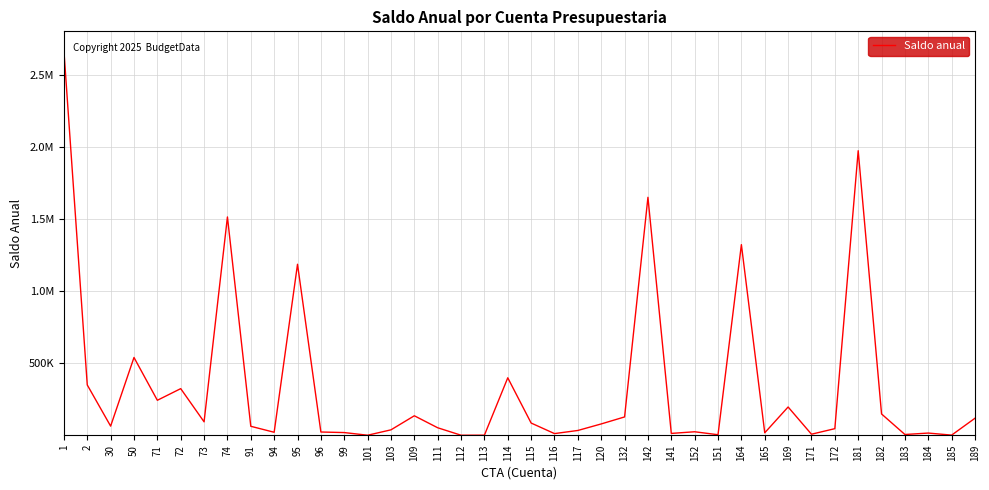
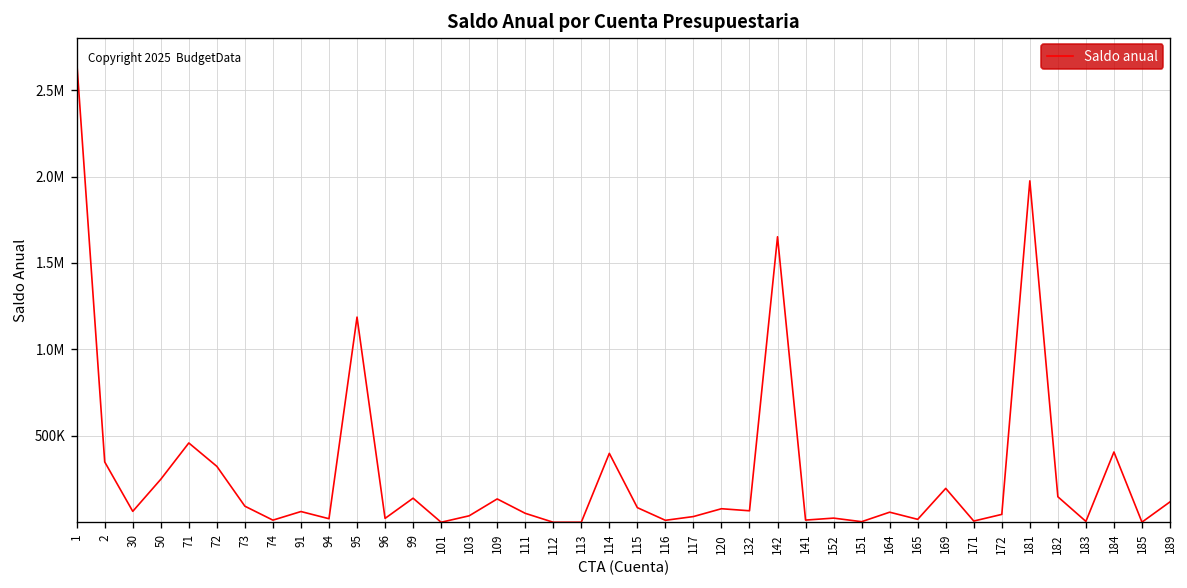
  {
    "2": 350000,
    "30": 60000,
-   "50": 540000,
-   "71": 240000,
+   "50": 250000,
+   "71": 460000,
    "72": 320000,
    "73": 90000,
-   "74": 1520000,
+   "74": 10000,
    "91": 60000,
    "94": 20000,
    "95": 1190000,
    "96": 20000,
-   "99": 20000,
+   "99": 140000,
    "101": 0,
    "103": 40000,
    "109": 130000,
    "111": 50000,
    "112": 0,
    "113": 0,
    "114": 400000,
    "115": 80000,
    "116": 10000,
    "117": 30000,
    "120": 80000,
-   "132": 130000,
+   "132": 70000,
    "142": 1650000,
    "141": 10000,
    "152": 20000,
    "151": 0,
-   "164": 1320000,
+   "164": 60000,
    "165": 20000,
    "169": 200000,
    "171": 10000,
    "172": 50000,
    "181": 1970000,
    "182": 150000,
    "183": 10000,
-   "184": 20000,
+   "184": 410000,
    "185": 0,
    "189": 120000
  }
